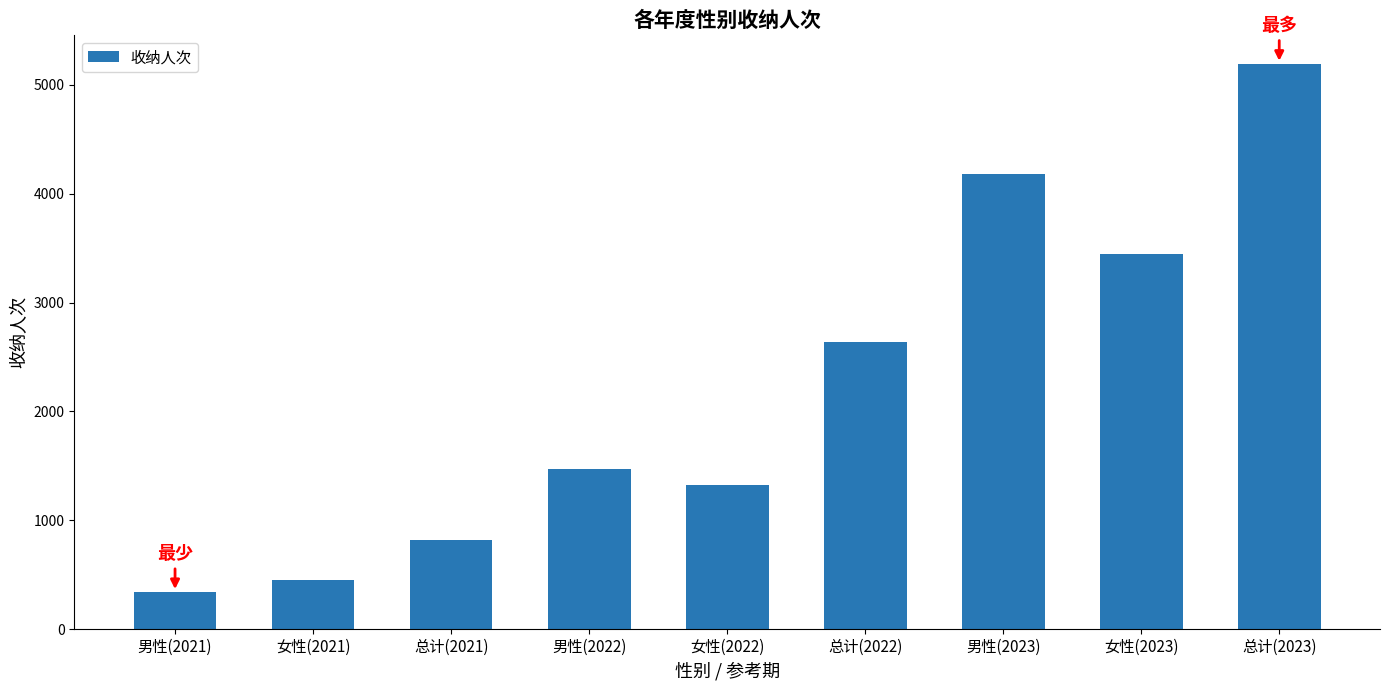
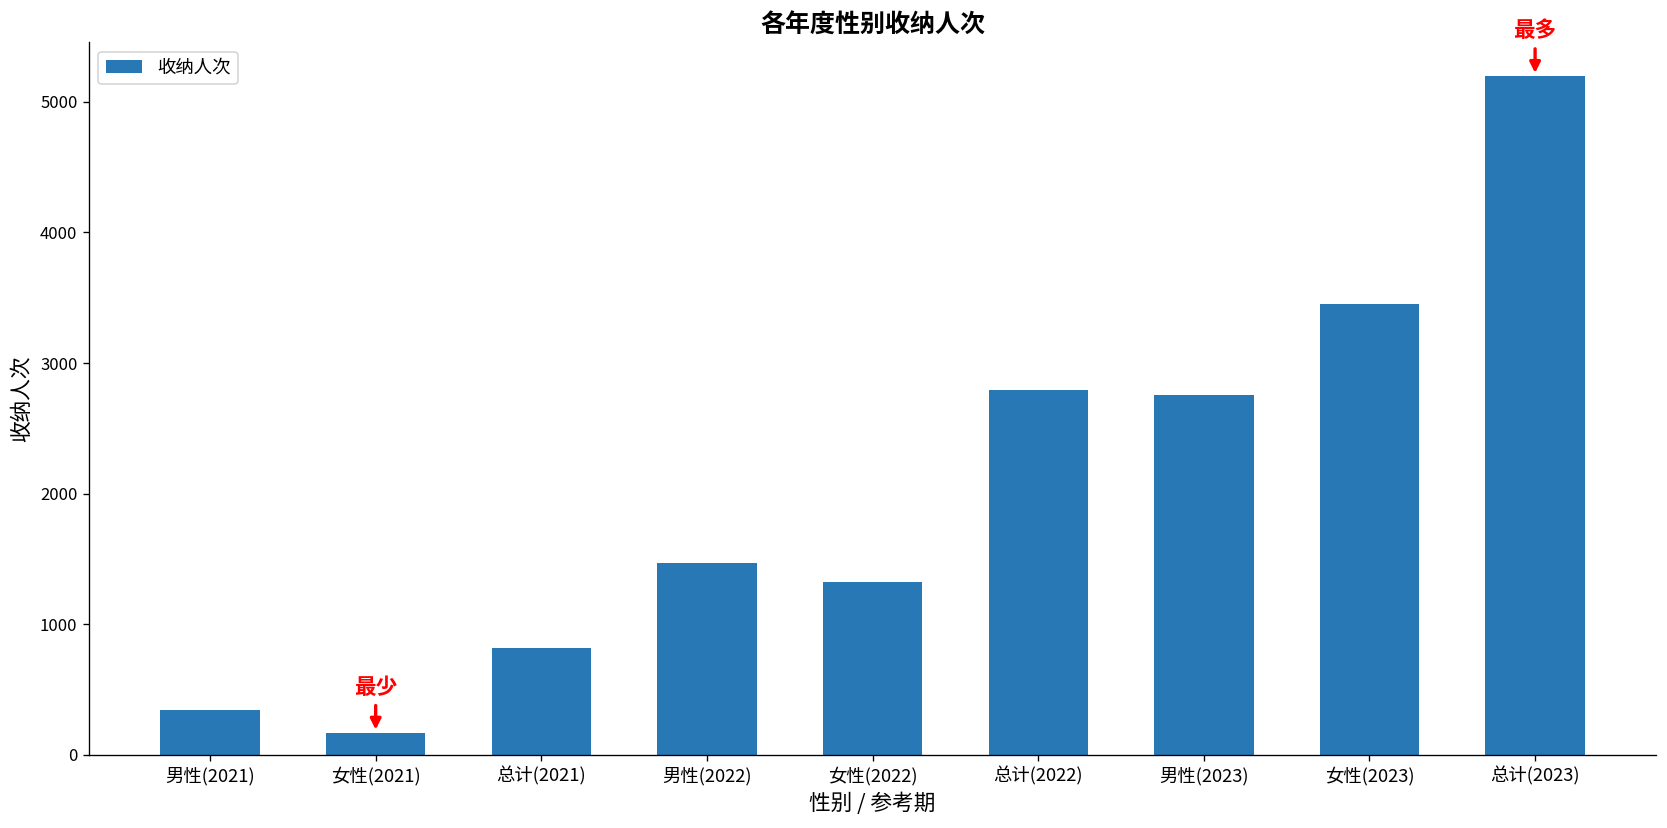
  {
    "男性(2021)": 340,
-   "女性(2021)": 460,
+   "女性(2021)": 170,
    "总计(2021)": 820,
    "男性(2022)": 1470,
    "女性(2022)": 1330,
-   "总计(2022)": 2640,
-   "男性(2023)": 4180,
+   "总计(2022)": 2790,
+   "男性(2023)": 2760,
    "女性(2023)": 3450,
    "总计(2023)": 5200
  }
